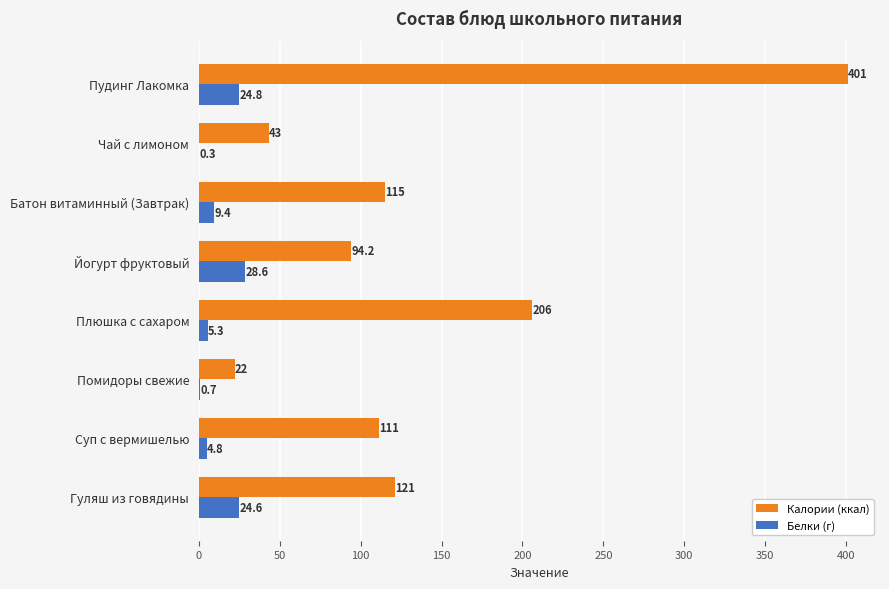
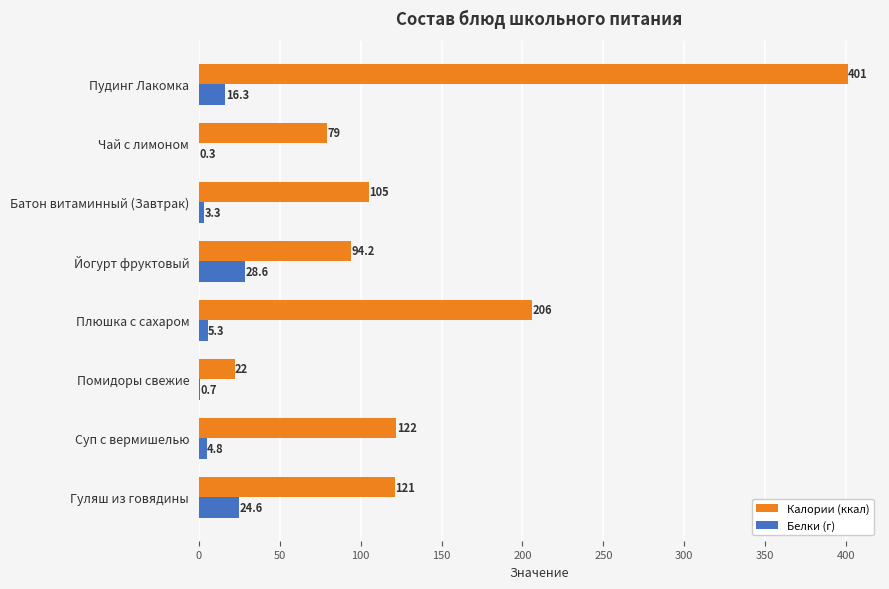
  {
    "Калории (ккал)": {
      "Пудинг Лакомка": 401,
-     "Чай с лимоном": 43,
-     "Батон витаминный (Завтрак)": 115,
+     "Чай с лимоном": 79,
+     "Батон витаминный (Завтрак)": 105,
      "Йогурт фруктовый": 94.2,
      "Плюшка с сахаром": 206,
      "Помидоры свежие": 22,
-     "Суп с вермишелью": 111,
+     "Суп с вермишелью": 122,
      "Гуляш из говядины": 121
    },
    "Белки (г)": {
-     "Пудинг Лакомка": 24.8,
+     "Пудинг Лакомка": 16.3,
      "Чай с лимоном": 0.3,
-     "Батон витаминный (Завтрак)": 9.4,
+     "Батон витаминный (Завтрак)": 3.3,
      "Йогурт фруктовый": 28.6,
      "Плюшка с сахаром": 5.3,
      "Помидоры свежие": 0.7,
      "Суп с вермишелью": 4.8,
      "Гуляш из говядины": 24.6
    }
  }
